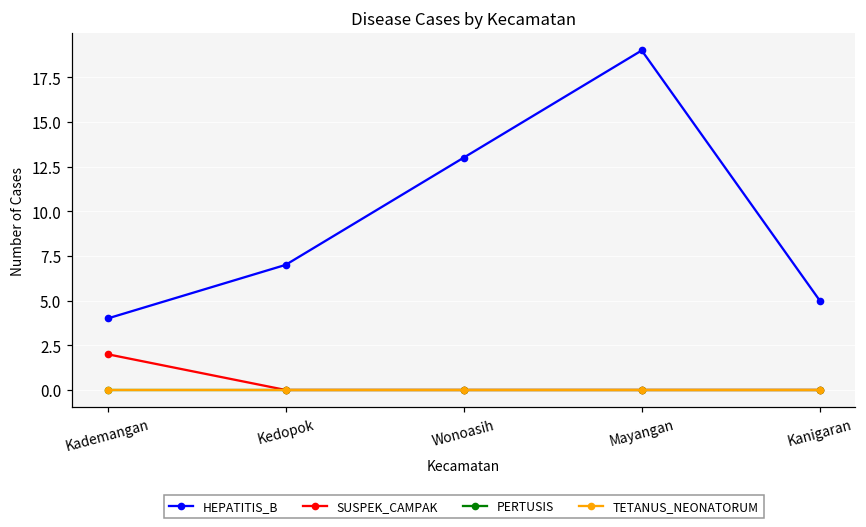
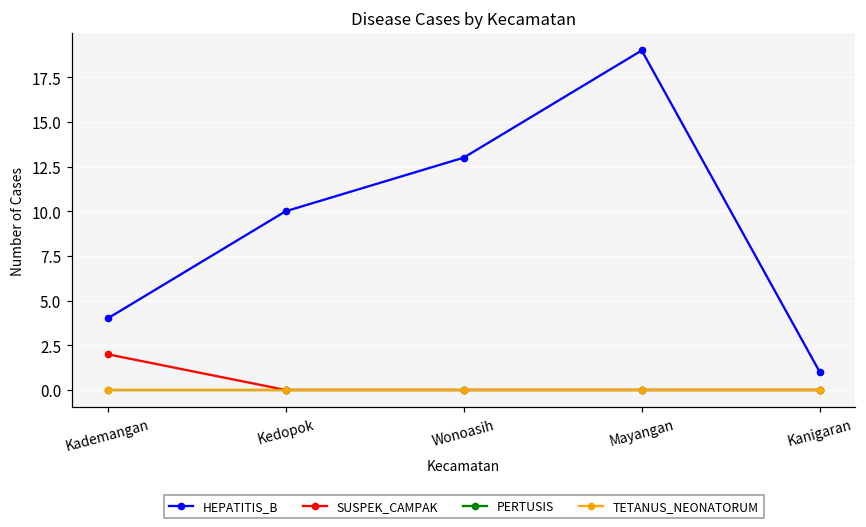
  {
    "HEPATITIS_B": {
      "Kademangan": 4,
-     "Kedopok": 7,
+     "Kedopok": 10,
      "Wonoasih": 13,
      "Mayangan": 19,
-     "Kanigaran": 5
+     "Kanigaran": 1
    },
    "SUSPEK_CAMPAK": {
      "Kademangan": 2
    },
    "TETANUS_NEONATORUM": {
      "Kademangan": 0
    }
  }
